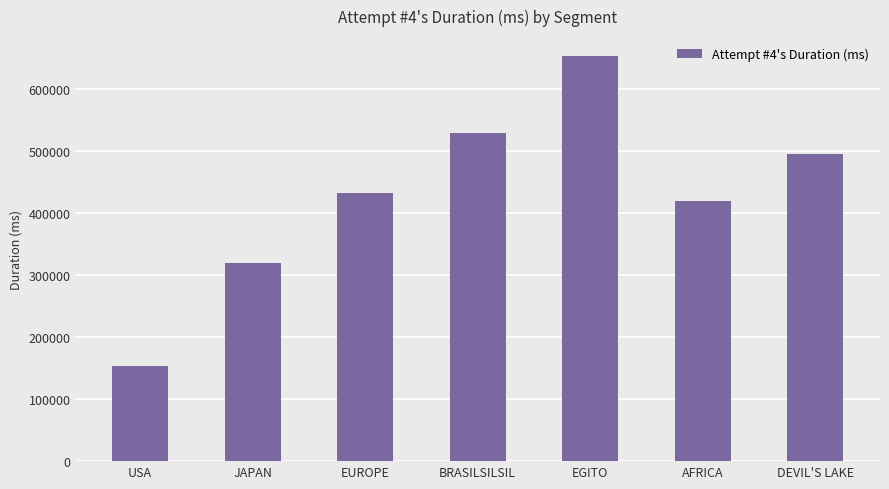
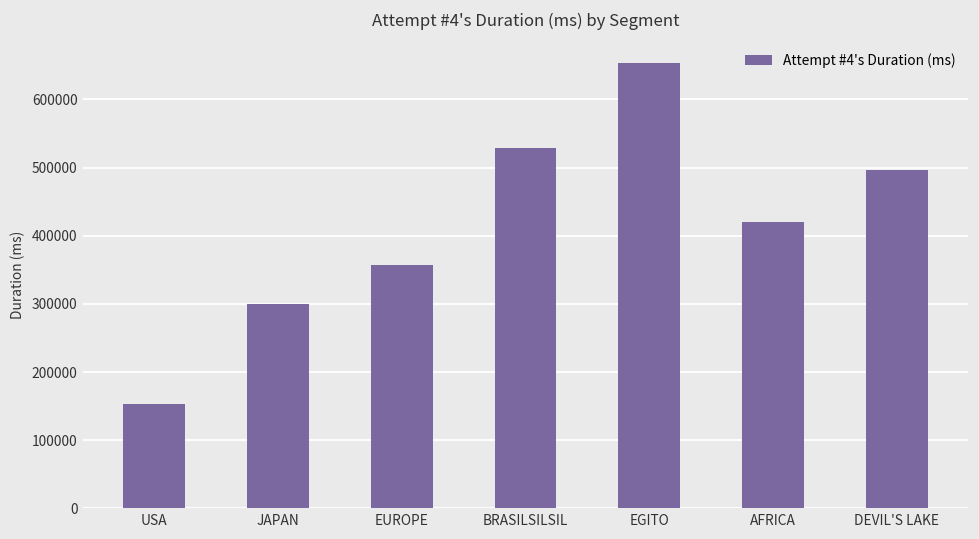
  {
    "USA": 150000,
-   "JAPAN": 320000,
-   "EUROPE": 430000,
+   "JAPAN": 300000,
+   "EUROPE": 360000,
    "BRASILSILSIL": 530000,
    "EGITO": 650000,
    "AFRICA": 420000,
    "DEVIL'S LAKE": 500000
  }
